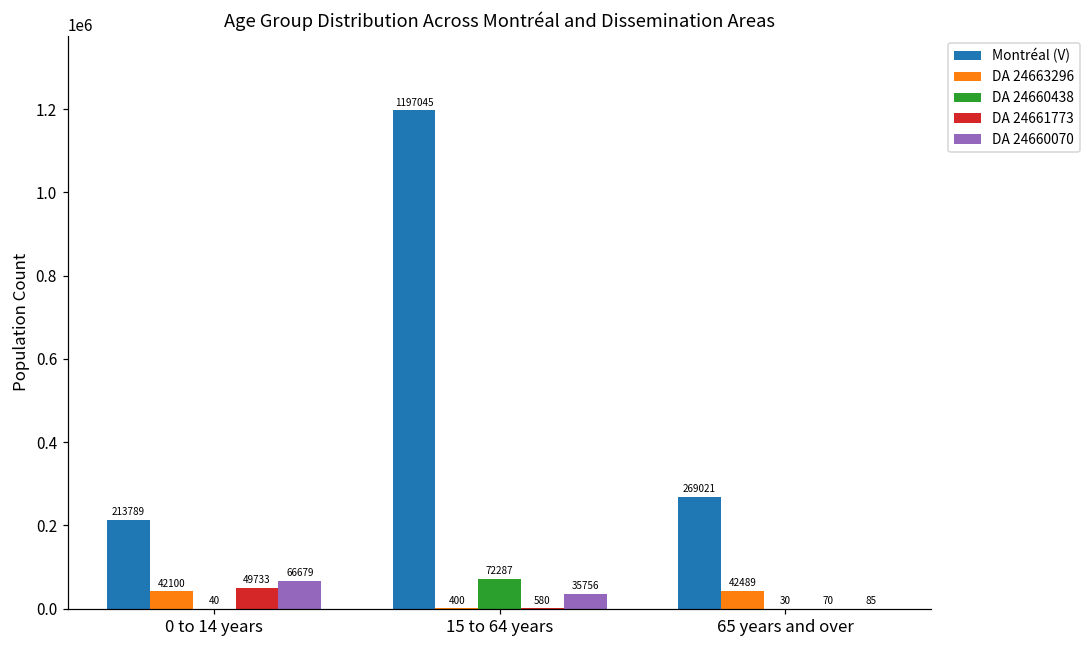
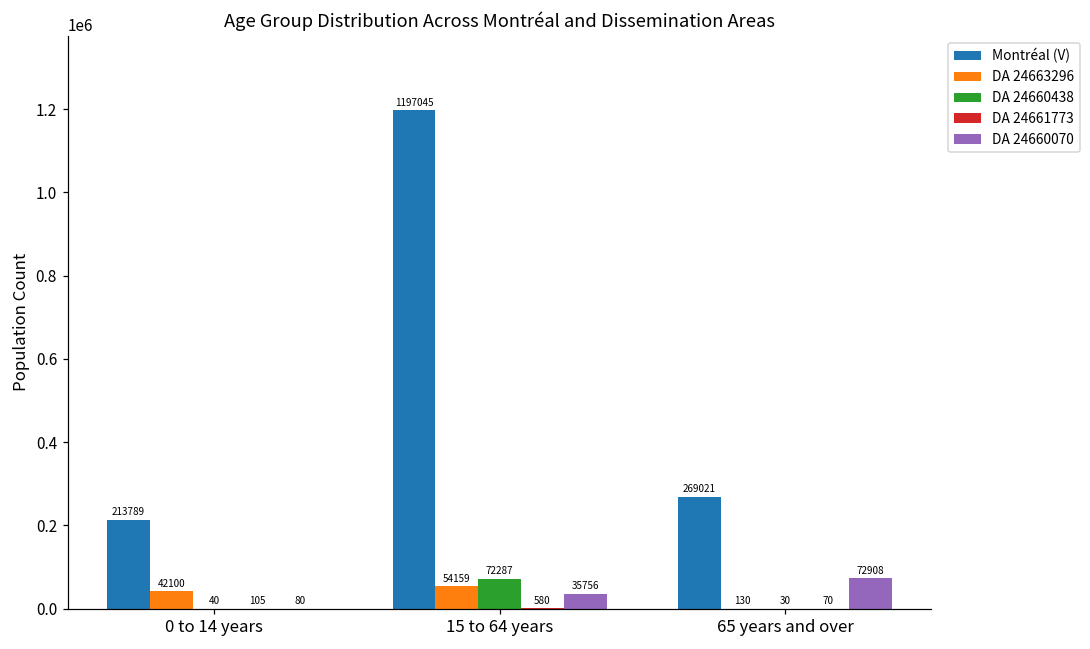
  {
    "Montréal (V)": {
      "0 to 14 years": 213789,
      "15 to 64 years": 1197045,
      "65 years and over": 269021
    },
    "DA 24663296": {
      "0 to 14 years": 42100,
-     "15 to 64 years": 400,
-     "65 years and over": 42489
+     "15 to 64 years": 54159,
+     "65 years and over": 130
    },
    "DA 24660438": {
      "0 to 14 years": 40,
      "15 to 64 years": 72287,
      "65 years and over": 30
    },
    "DA 24661773": {
-     "0 to 14 years": 49733,
+     "0 to 14 years": 105,
      "15 to 64 years": 580,
      "65 years and over": 70
    },
    "DA 24660070": {
-     "0 to 14 years": 66679,
+     "0 to 14 years": 80,
      "15 to 64 years": 35756,
-     "65 years and over": 85
+     "65 years and over": 72908
    }
  }
